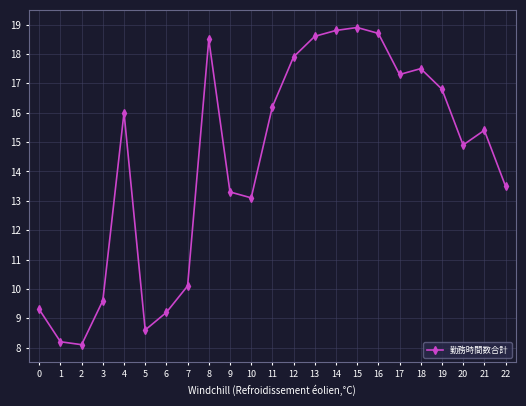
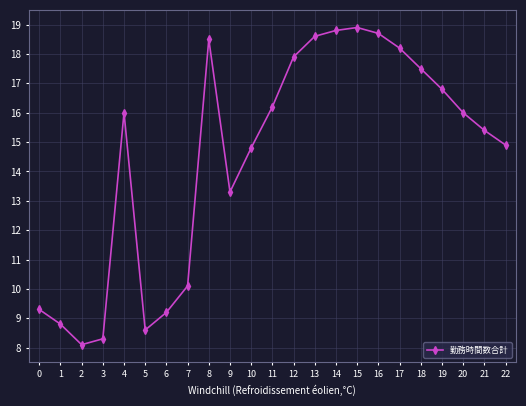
  {
    "0": 9.3,
-   "1": 8.2,
+   "1": 8.8,
    "2": 8.1,
-   "3": 9.6,
+   "3": 8.3,
    "4": 16.0,
    "5": 8.6,
    "6": 9.2,
    "7": 10.1,
    "8": 18.5,
    "9": 13.3,
-   "10": 13.1,
+   "10": 14.8,
    "11": 16.2,
    "12": 17.9,
    "13": 18.6,
    "14": 18.8,
    "15": 18.9,
    "16": 18.7,
-   "17": 17.3,
+   "17": 18.2,
    "18": 17.5,
    "19": 16.8,
-   "20": 14.9,
+   "20": 16.0,
    "21": 15.4,
-   "22": 13.5
+   "22": 14.9
  }
